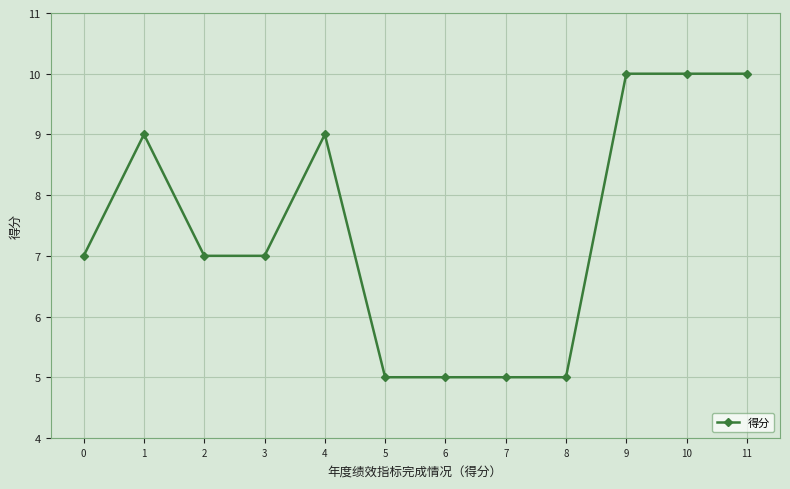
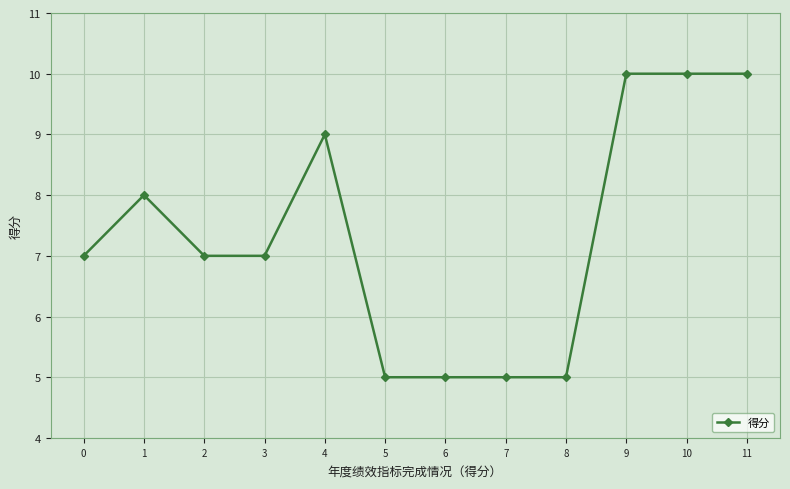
  {
    "0": 7,
-   "1": 9,
+   "1": 8,
    "2": 7,
    "3": 7,
    "4": 9,
    "5": 5,
    "6": 5,
    "7": 5,
    "8": 5,
    "9": 10,
    "10": 10,
    "11": 10
  }
